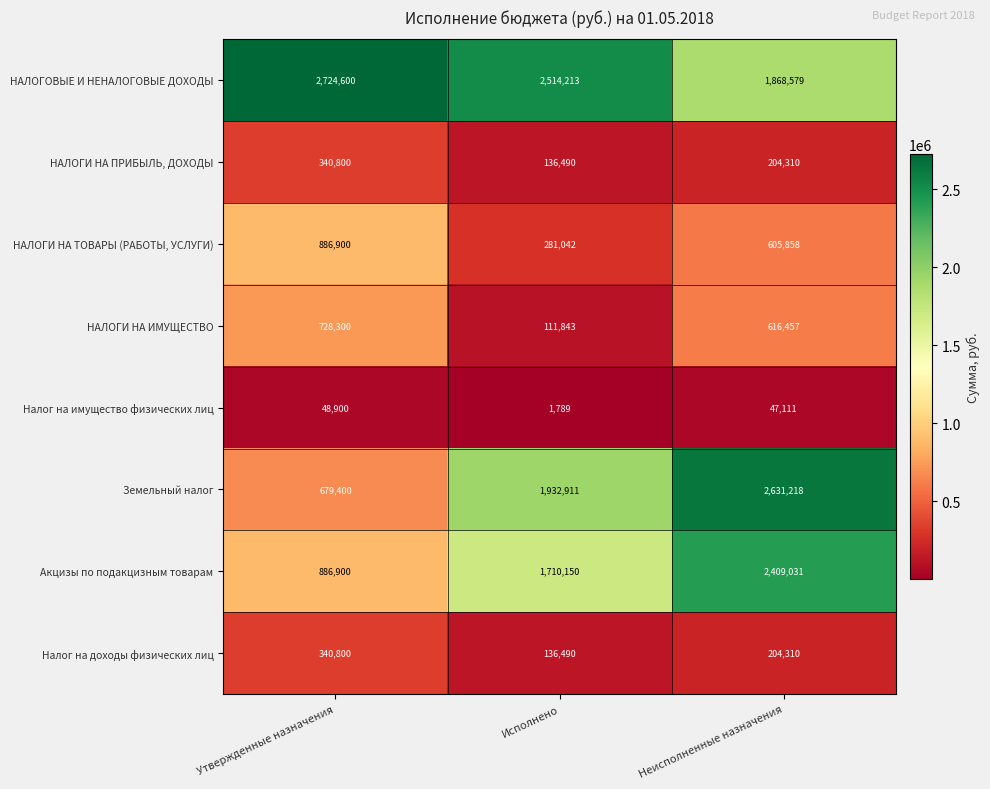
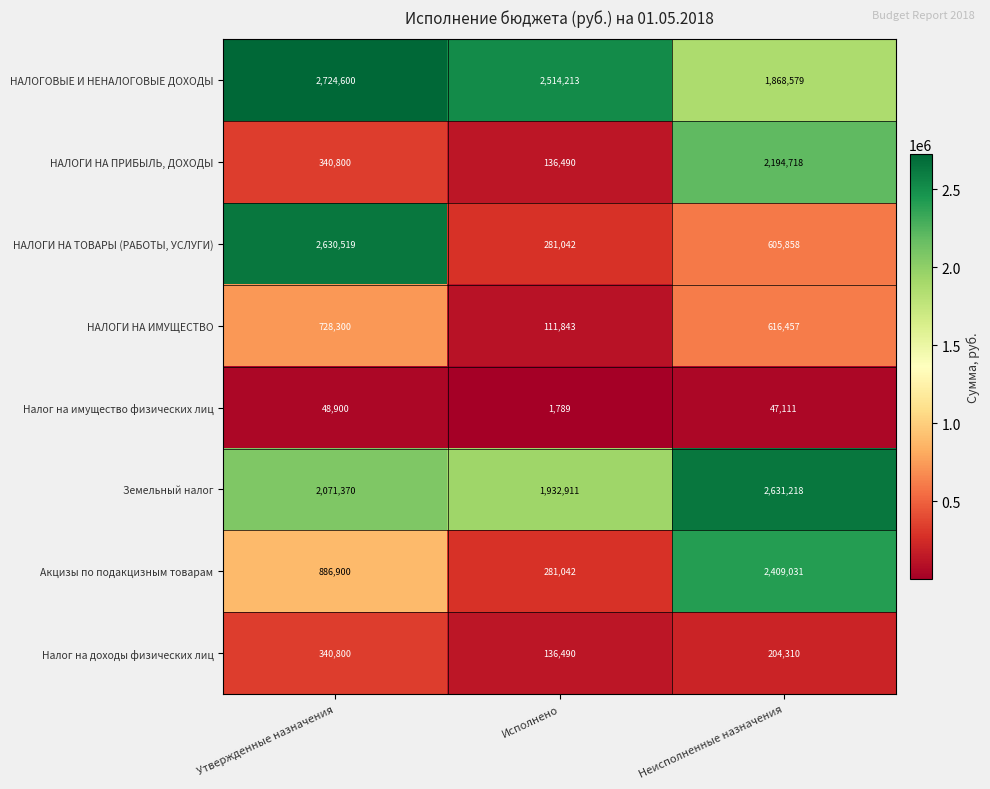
  {
    "НАЛОГОВЫЕ И НЕНАЛОГОВЫЕ ДОХОДЫ": {
      "Утвержденные назначения": "2,724,600",
      "Исполнено": "2,514,213",
      "Неисполненные назначения": "1,868,579"
    },
    "НАЛОГИ НА ПРИБЫЛЬ, ДОХОДЫ": {
      "Утвержденные назначения": "340,800",
      "Исполнено": "136,490",
-     "Неисполненные назначения": "204,310"
+     "Неисполненные назначения": "2,194,718"
    },
    "НАЛОГИ НА ТОВАРЫ (РАБОТЫ, УСЛУГИ)": {
-     "Утвержденные назначения": "886,900",
+     "Утвержденные назначения": "2,630,519",
      "Исполнено": "281,042",
      "Неисполненные назначения": "605,858"
    },
    "НАЛОГИ НА ИМУЩЕСТВО": {
      "Утвержденные назначения": "728,300",
      "Исполнено": "111,843",
      "Неисполненные назначения": "616,457"
    },
    "Налог на имущество физических лиц": {
      "Утвержденные назначения": "48,900",
      "Исполнено": "1,789",
      "Неисполненные назначения": "47,111"
    },
    "Земельный налог": {
-     "Утвержденные назначения": "679,400",
+     "Утвержденные назначения": "2,071,370",
      "Исполнено": "1,932,911",
      "Неисполненные назначения": "2,631,218"
    },
    "Акцизы по подакцизным товарам": {
      "Утвержденные назначения": "886,900",
-     "Исполнено": "1,710,150",
+     "Исполнено": "281,042",
      "Неисполненные назначения": "2,409,031"
    },
    "Налог на доходы физических лиц": {
      "Утвержденные назначения": "340,800",
      "Исполнено": "136,490",
      "Неисполненные назначения": "204,310"
    }
  }
